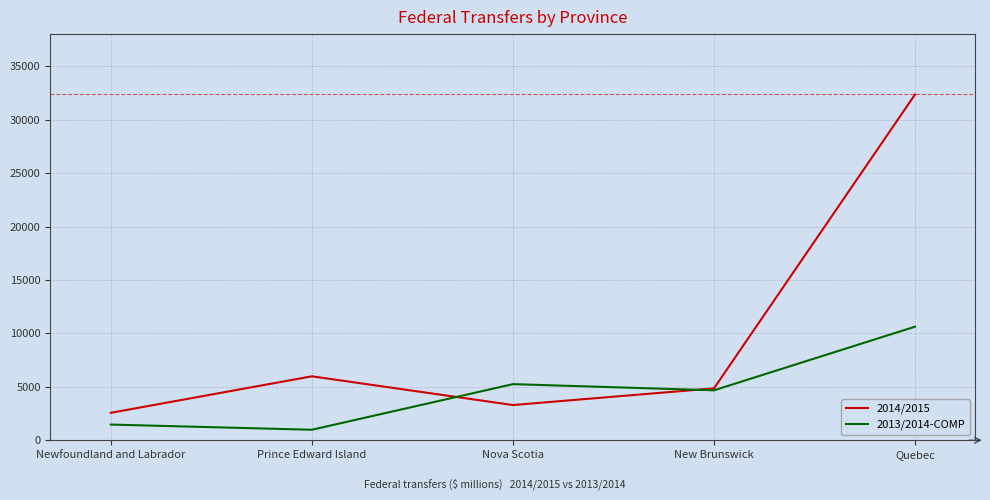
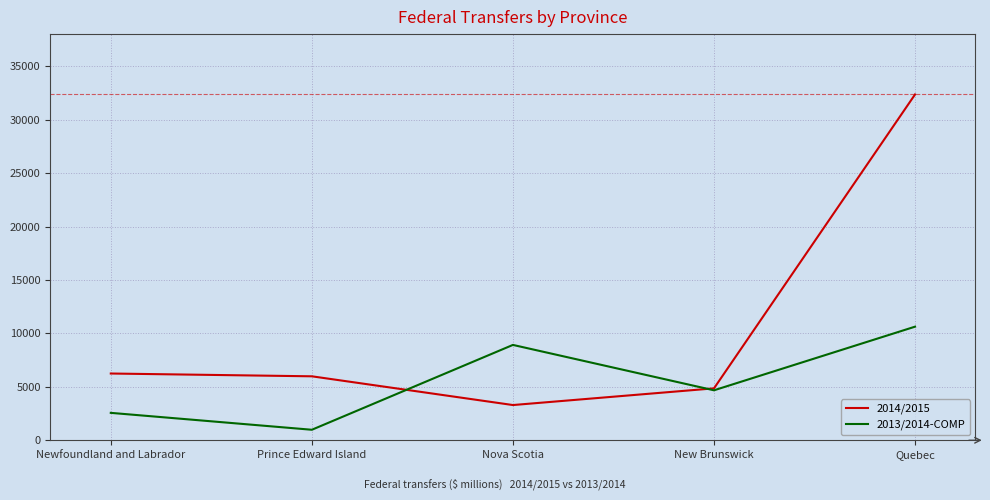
  {
    "2014/2015": {
-     "Newfoundland and Labrador": 2600,
+     "Newfoundland and Labrador": 6200,
      "Prince Edward Island": 6000,
      "Nova Scotia": 3300,
      "Quebec": 32400
    },
    "2013/2014-COMP": {
-     "Newfoundland and Labrador": 1500,
+     "Newfoundland and Labrador": 2600,
      "Prince Edward Island": 1000,
-     "Nova Scotia": 5300,
+     "Nova Scotia": 8900,
      "Quebec": 10600
    }
  }
